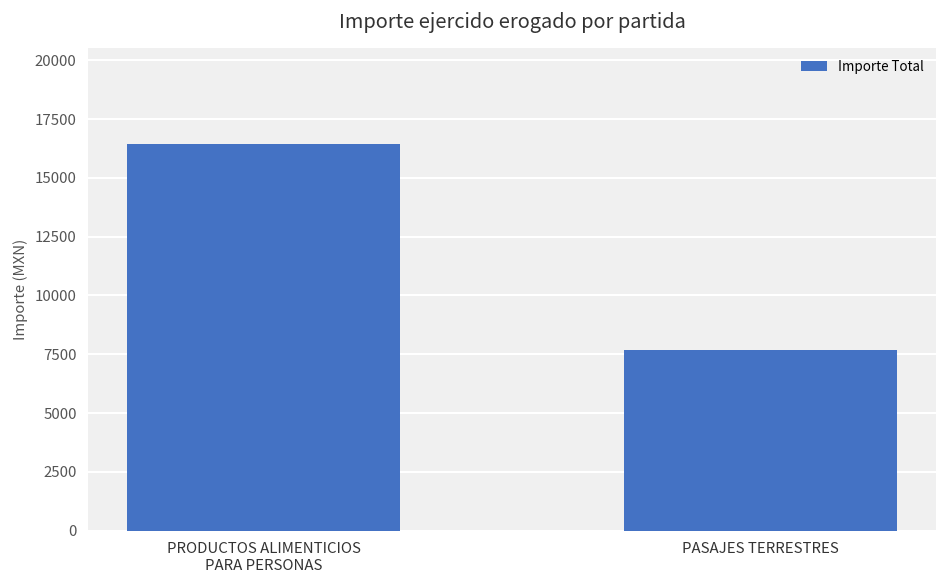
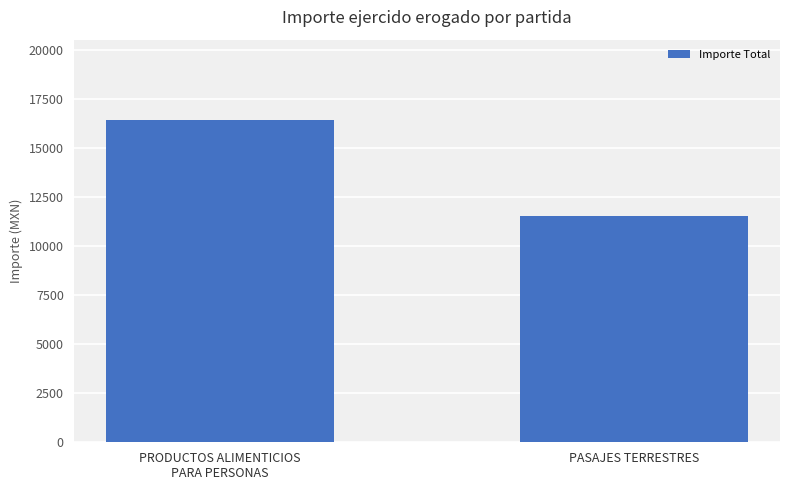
  {
    "PRODUCTOS ALIMENTICIOS PARA PERSONAS": 16400,
-   "PASAJES TERRESTRES": 7700
+   "PASAJES TERRESTRES": 11500
  }
